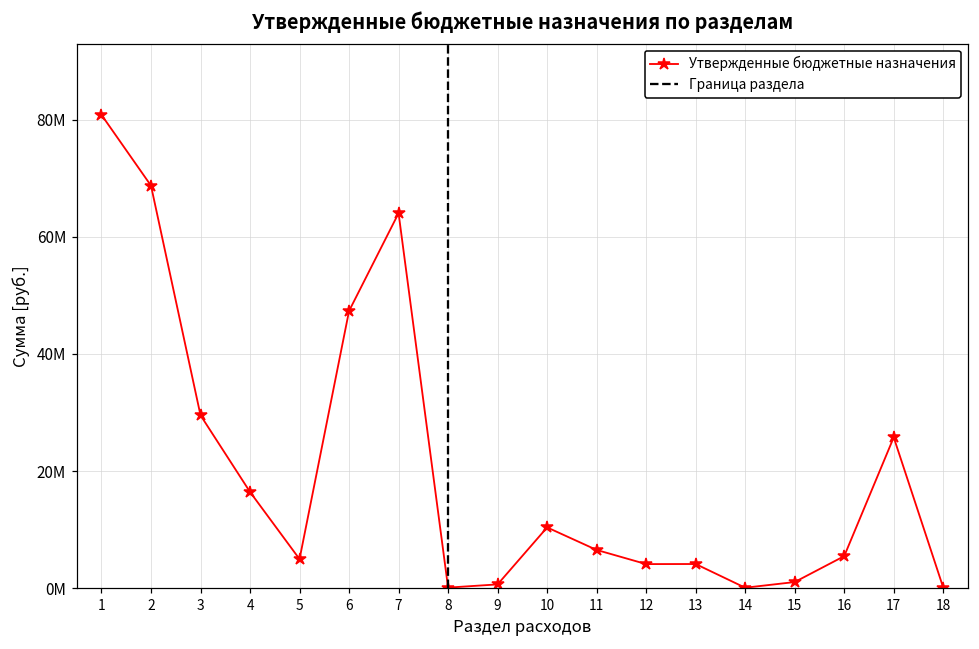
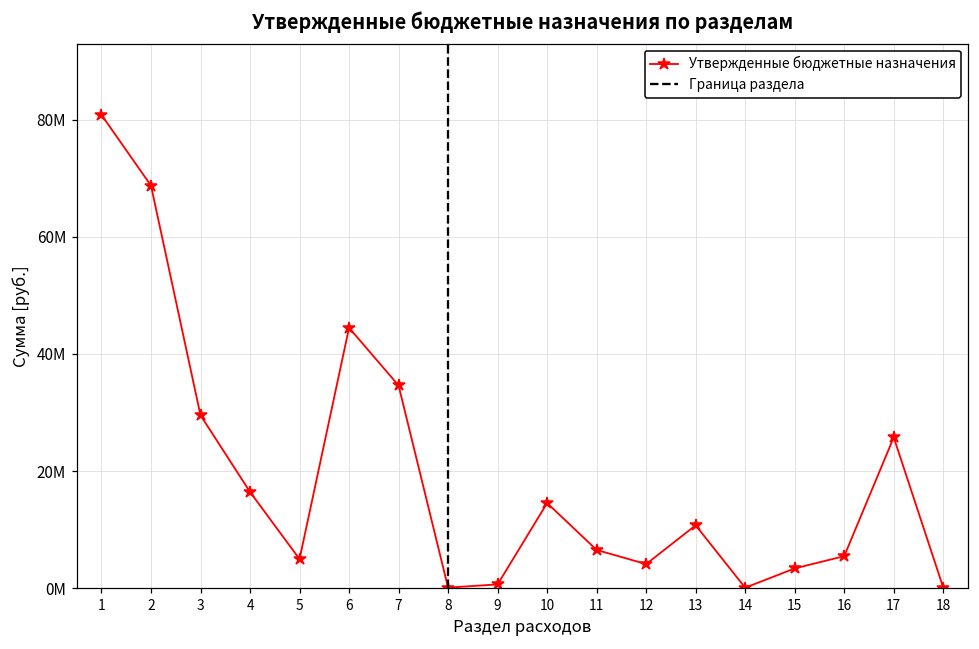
  {
    "1": "81М",
    "2": "69М",
    "3": "30М",
    "4": "16М",
    "5": "5М",
-   "6": "47М",
-   "7": "64М",
+   "6": "44М",
+   "7": "35М",
    "8": "0М",
    "9": "1М",
-   "10": "10М",
+   "10": "15М",
    "11": "7М",
    "12": "4М",
-   "13": "4М",
+   "13": "11М",
    "14": "0М",
-   "15": "1М",
+   "15": "3М",
    "16": "5М",
    "17": "26М",
    "18": "0М"
  }
